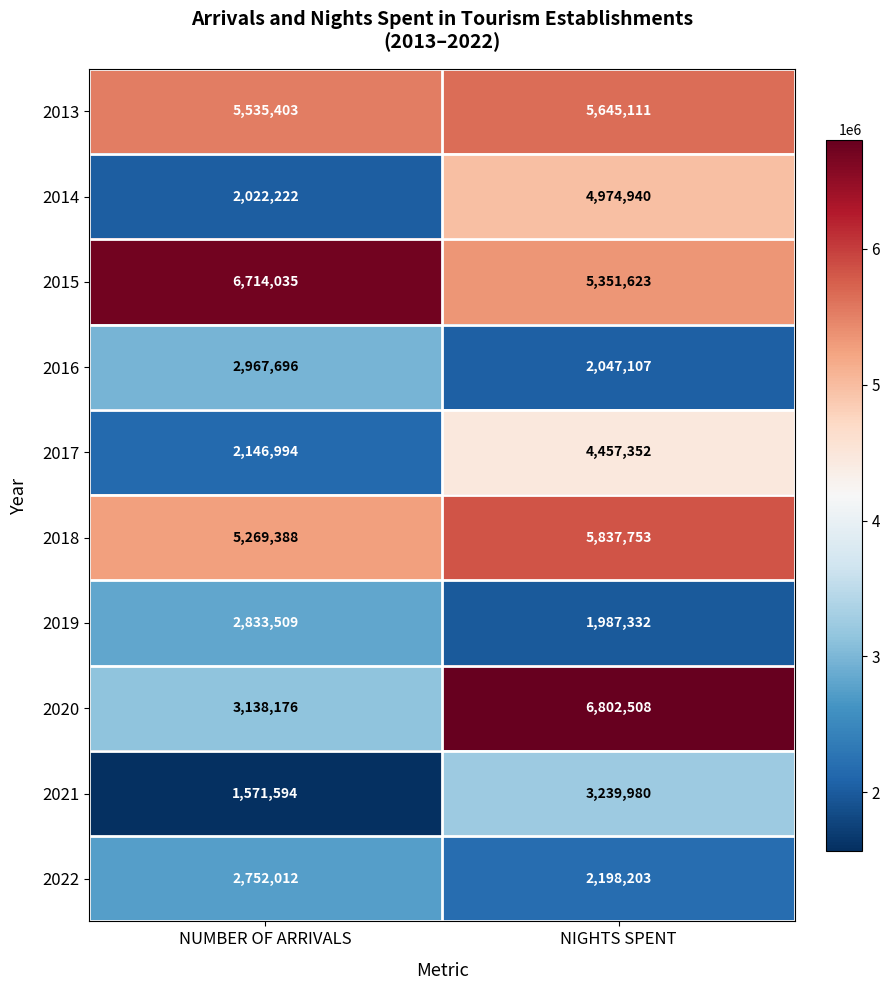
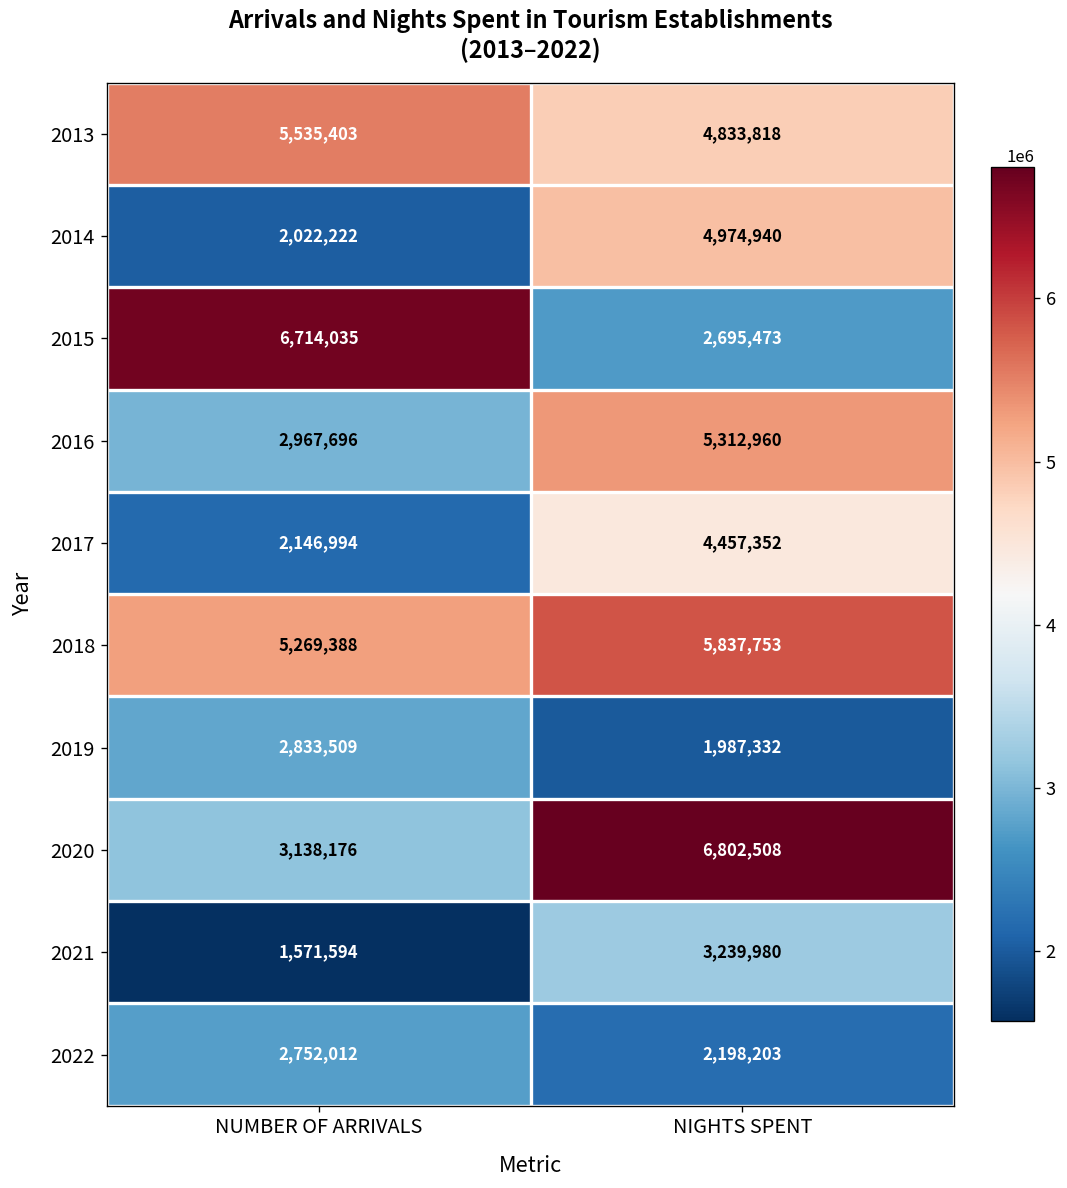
  {
    "2013": {
      "NUMBER OF ARRIVALS": "5,535,403",
-     "NIGHTS SPENT": "5,645,111"
+     "NIGHTS SPENT": "4,833,818"
    },
    "2014": {
      "NUMBER OF ARRIVALS": "2,022,222",
      "NIGHTS SPENT": "4,974,940"
    },
    "2015": {
      "NUMBER OF ARRIVALS": "6,714,035",
-     "NIGHTS SPENT": "5,351,623"
+     "NIGHTS SPENT": "2,695,473"
    },
    "2016": {
      "NUMBER OF ARRIVALS": "2,967,696",
-     "NIGHTS SPENT": "2,047,107"
+     "NIGHTS SPENT": "5,312,960"
    },
    "2017": {
      "NUMBER OF ARRIVALS": "2,146,994",
      "NIGHTS SPENT": "4,457,352"
    },
    "2018": {
      "NUMBER OF ARRIVALS": "5,269,388",
      "NIGHTS SPENT": "5,837,753"
    },
    "2019": {
      "NUMBER OF ARRIVALS": "2,833,509",
      "NIGHTS SPENT": "1,987,332"
    },
    "2020": {
      "NUMBER OF ARRIVALS": "3,138,176",
      "NIGHTS SPENT": "6,802,508"
    },
    "2021": {
      "NUMBER OF ARRIVALS": "1,571,594",
      "NIGHTS SPENT": "3,239,980"
    },
    "2022": {
      "NUMBER OF ARRIVALS": "2,752,012",
      "NIGHTS SPENT": "2,198,203"
    }
  }
